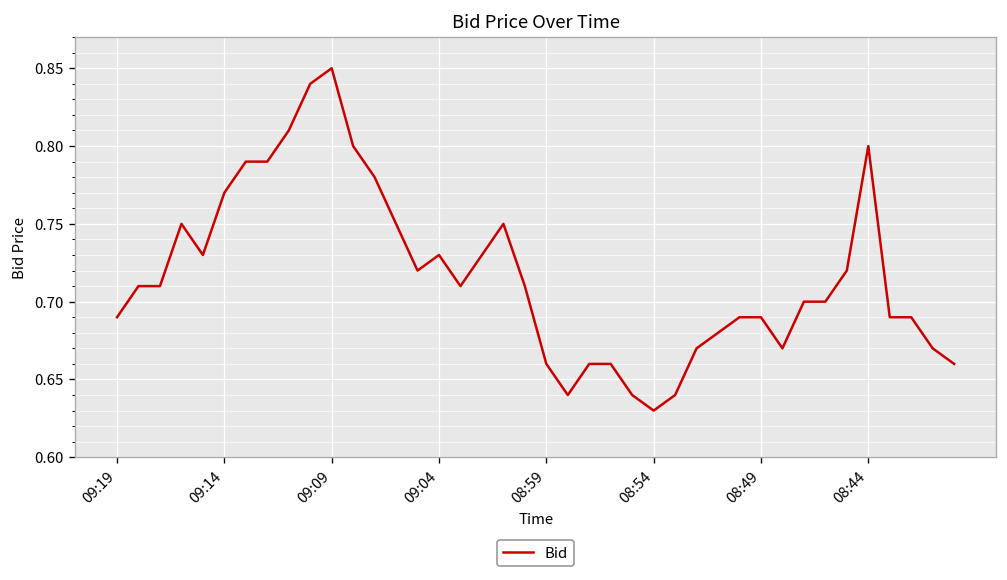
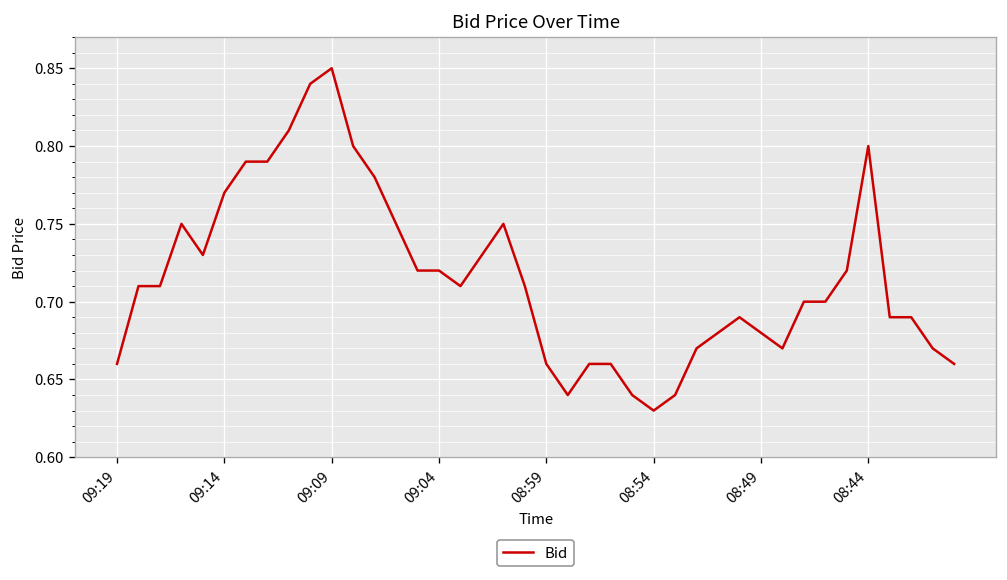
  {
-   "09:19": 0.69,
+   "09:19": 0.66,
    "09:14": 0.77,
    "09:09": 0.85,
-   "09:04": 0.73,
+   "09:04": 0.72,
    "08:59": 0.66,
    "08:54": 0.63,
-   "08:49": 0.69,
+   "08:49": 0.68,
    "08:44": 0.80
  }
